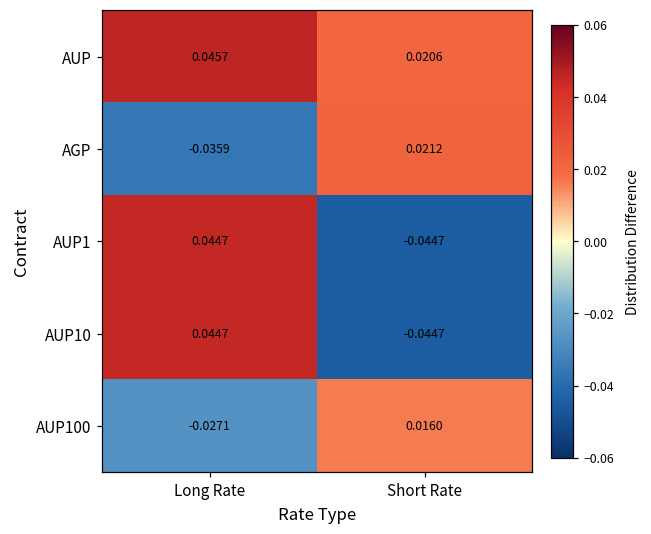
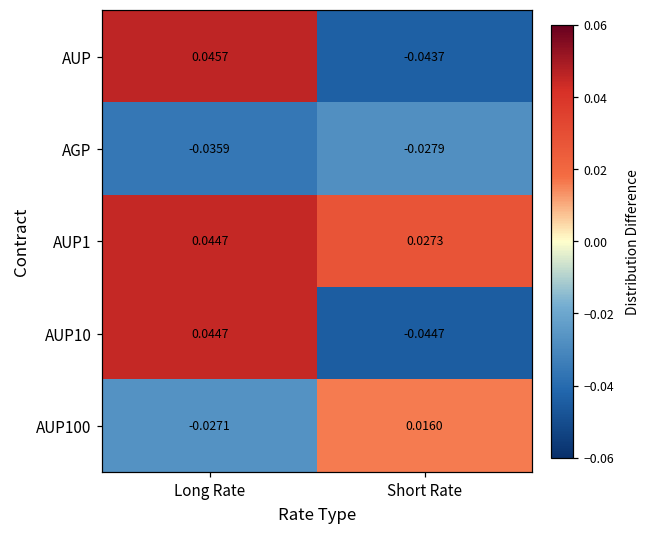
  {
    "AUP": {
      "Long Rate": 0.0457,
-     "Short Rate": 0.0206
+     "Short Rate": -0.0437
    },
    "AGP": {
      "Long Rate": -0.0359,
-     "Short Rate": 0.0212
+     "Short Rate": -0.0279
    },
    "AUP1": {
      "Long Rate": 0.0447,
-     "Short Rate": -0.0447
+     "Short Rate": 0.0273
    },
    "AUP10": {
      "Long Rate": 0.0447,
      "Short Rate": -0.0447
    },
    "AUP100": {
      "Long Rate": -0.0271,
      "Short Rate": 0.0160
    }
  }
